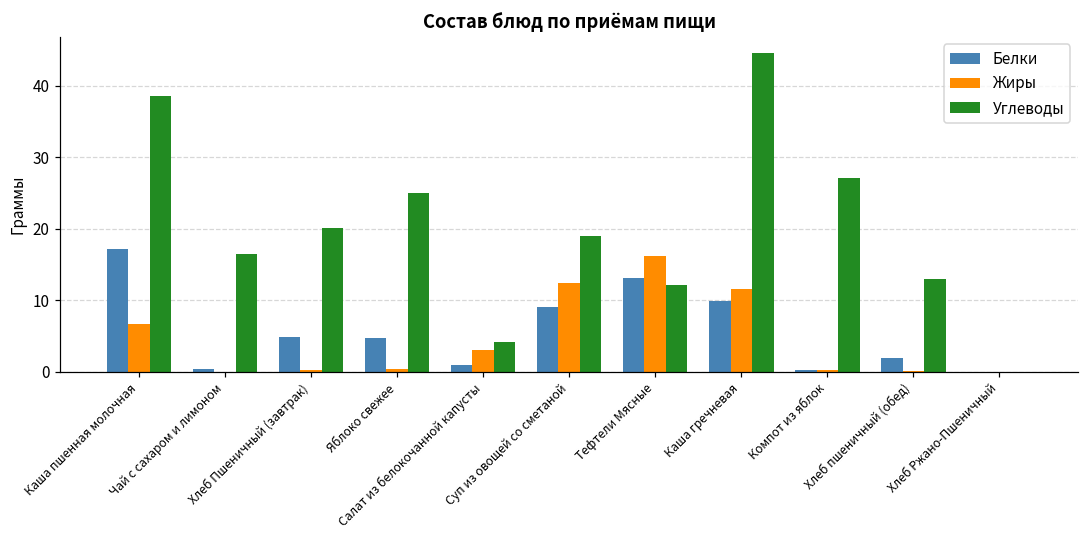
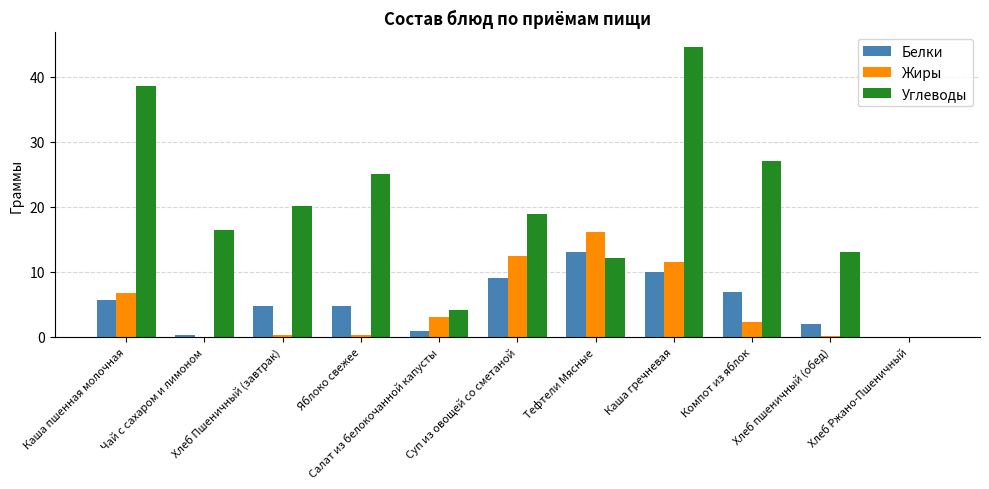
  {
    "Белки": {
-     "Каша пшенная молочная": 17,
+     "Каша пшенная молочная": 6,
      "Хлеб Пшеничный (завтрак)": 5,
      "Яблоко свежее": 5,
      "Салат из белокочанной капусты": 1,
      "Суп из овощей со сметаной": 9,
      "Тефтели Мясные": 13,
      "Каша гречневая": 10,
-     "Компот из яблок": 0,
+     "Компот из яблок": 7,
      "Хлеб пшеничный (обед)": 2,
      "Хлеб Ржано-Пшеничный": 0
    },
    "Жиры": {
      "Каша пшенная молочная": 7,
      "Чай с сахаром и лимоном": 0,
      "Салат из белокочанной капусты": 3,
      "Суп из овощей со сметаной": 12,
      "Тефтели Мясные": 16,
      "Каша гречневая": 12,
-     "Компот из яблок": 0,
+     "Компот из яблок": 2,
      "Хлеб Ржано-Пшеничный": 0
    },
    "Углеводы": {
      "Каша пшенная молочная": 39,
      "Чай с сахаром и лимоном": 16,
      "Хлеб Пшеничный (завтрак)": 20,
      "Яблоко свежее": 25,
      "Салат из белокочанной капусты": 4,
      "Суп из овощей со сметаной": 19,
      "Тефтели Мясные": 12,
      "Каша гречневая": 45,
      "Компот из яблок": 27,
      "Хлеб пшеничный (обед)": 13,
      "Хлеб Ржано-Пшеничный": 0
    }
  }
